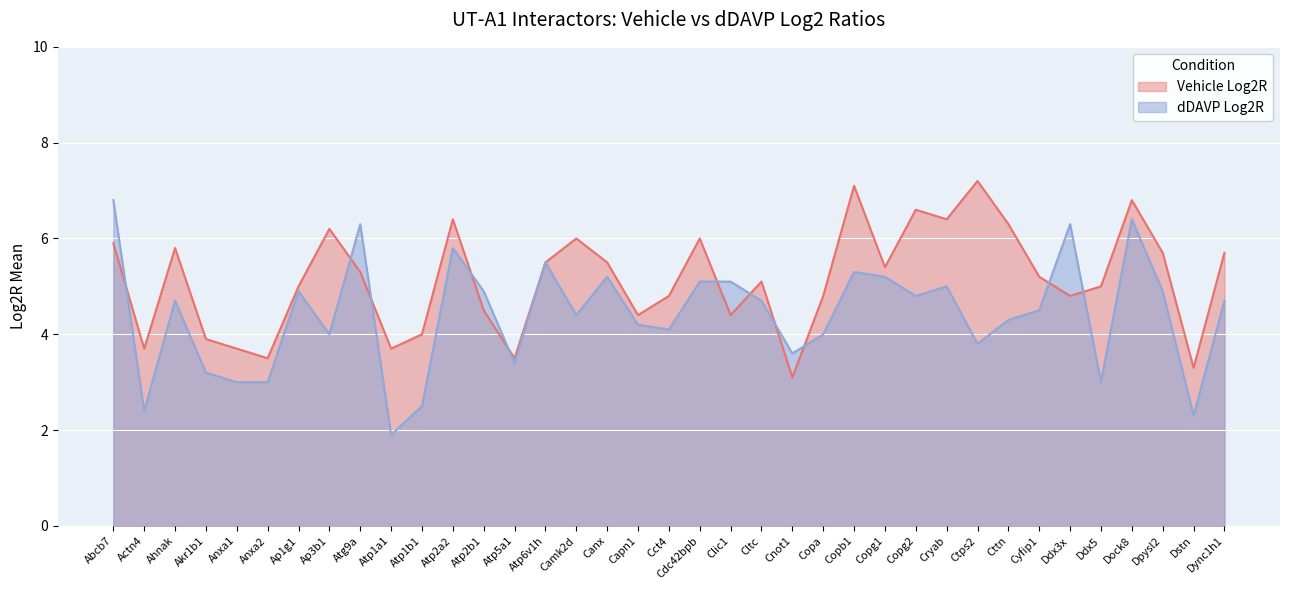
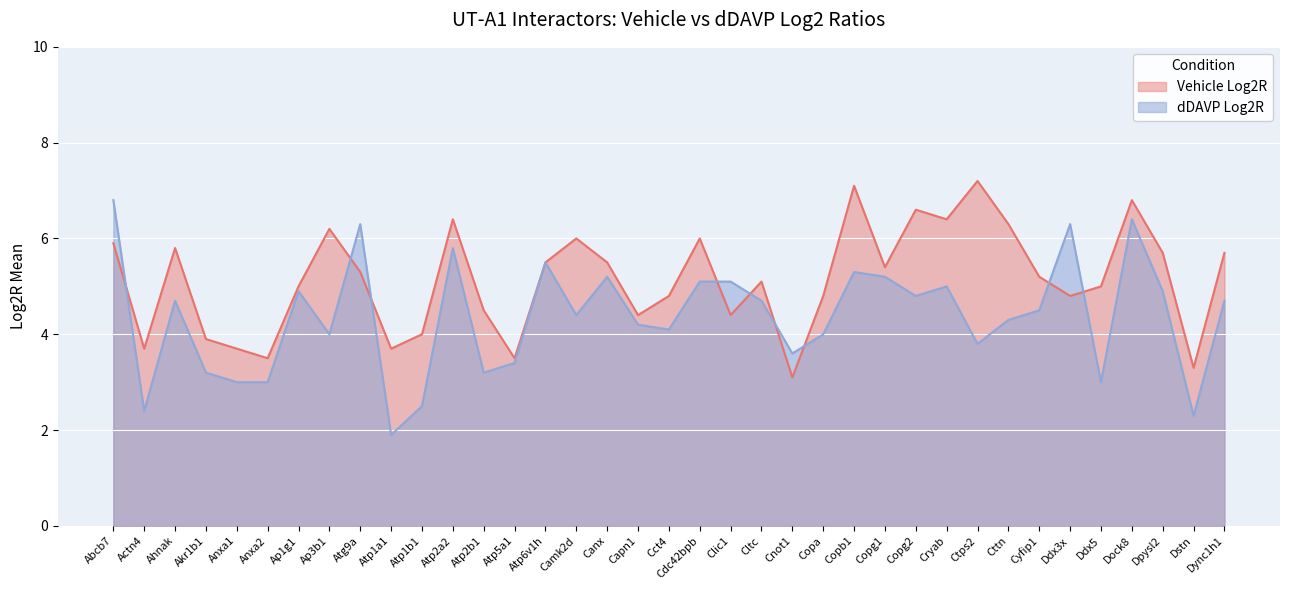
  {
    "Vehicle Log2R": {
      "Abcb7": 5.9,
      "Actn4": 3.7,
      "Ahnak": 5.8,
      "Akr1b1": 3.9,
      "Anxa1": 3.7,
      "Anxa2": 3.5,
      "Ap1g1": 5.0,
      "Ap3b1": 6.2,
      "Atg9a": 5.3,
      "Atp1a1": 3.7,
      "Atp1b1": 4.0,
      "Atp2a2": 6.4,
      "Atp2b1": 4.5,
      "Atp5a1": 3.5,
      "Camk2d": 6.0,
      "Canx": 5.5,
      "Capn1": 4.4,
      "Cct4": 4.8,
      "Cdc42bpb": 6.0,
      "Clic1": 4.4,
      "Cltc": 5.1,
      "Cnot1": 3.1,
      "Copa": 4.8,
      "Copb1": 7.1,
      "Copg1": 5.4,
      "Copg2": 6.6,
      "Cryab": 6.4,
      "Ctps2": 7.2,
      "Cttn": 6.3,
      "Cyfip1": 5.2,
      "Ddx3x": 4.8,
      "Ddx5": 5.0,
      "Dock8": 6.8,
      "Dpysl2": 5.7,
      "Dstn": 3.3,
      "Dync1h1": 5.7
    },
    "dDAVP Log2R": {
      "Abcb7": 6.8,
      "Actn4": 2.4,
      "Ahnak": 4.7,
      "Akr1b1": 3.2,
      "Anxa1": 3.0,
      "Anxa2": 3.0,
      "Ap1g1": 4.9,
      "Ap3b1": 4.0,
      "Atg9a": 6.3,
      "Atp1a1": 1.9,
      "Atp1b1": 2.5,
      "Atp2a2": 5.8,
-     "Atp2b1": 4.9,
+     "Atp2b1": 3.2,
      "Atp5a1": 3.4,
      "Camk2d": 4.4,
      "Canx": 5.2,
      "Capn1": 4.2,
      "Cct4": 4.1,
      "Cdc42bpb": 5.1,
      "Clic1": 5.1,
      "Cltc": 4.7,
      "Cnot1": 3.6,
      "Copa": 4.0,
      "Copb1": 5.3,
      "Copg1": 5.2,
      "Copg2": 4.8,
      "Cryab": 5.0,
      "Ctps2": 3.8,
      "Cttn": 4.3,
      "Cyfip1": 4.5,
      "Ddx3x": 6.3,
      "Ddx5": 3.0,
      "Dock8": 6.4,
      "Dpysl2": 4.9,
      "Dstn": 2.3,
      "Dync1h1": 4.7
    }
  }
